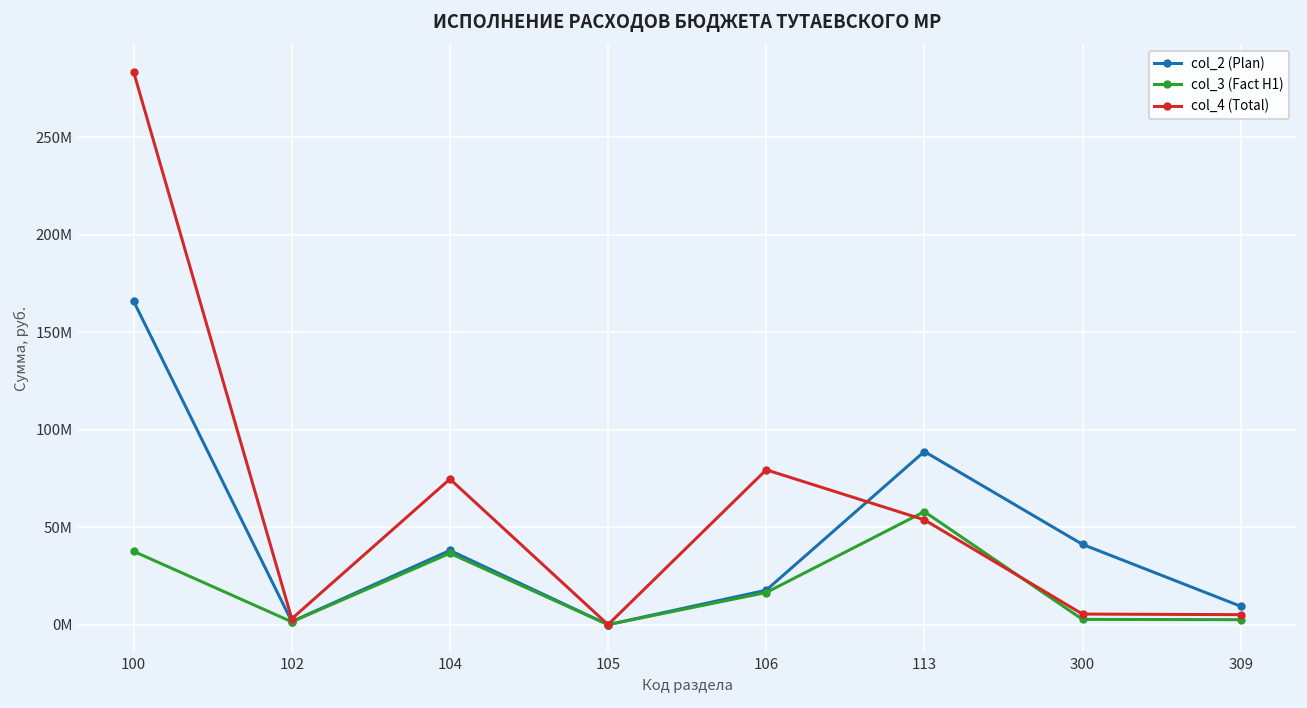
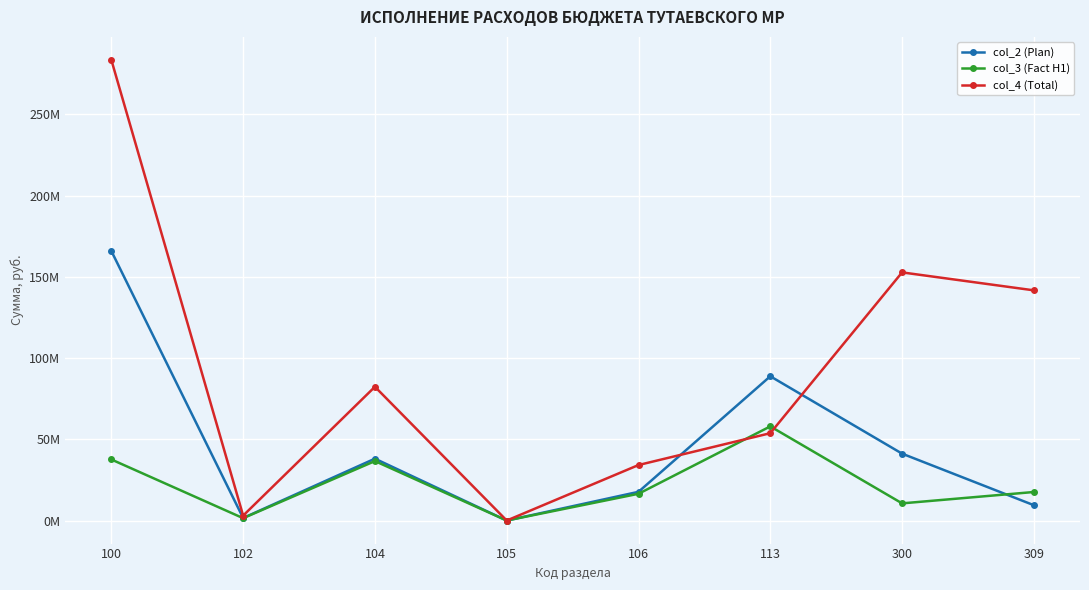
  {
    "col_2 (Plan)": {
      "100": 166000000,
      "113": 89000000,
      "300": 41000000,
      "309": 9000000
    },
    "col_3 (Fact H1)": {
      "100": 38000000,
      "113": 58000000,
-     "300": 3000000,
-     "309": 3000000
+     "300": 11000000,
+     "309": 18000000
    },
    "col_4 (Total)": {
      "100": 284000000,
-     "104": 75000000,
-     "106": 79000000,
+     "104": 82000000,
+     "106": 34000000,
      "113": 54000000,
-     "300": 5000000,
-     "309": 5000000
+     "300": 153000000,
+     "309": 142000000
    }
  }
